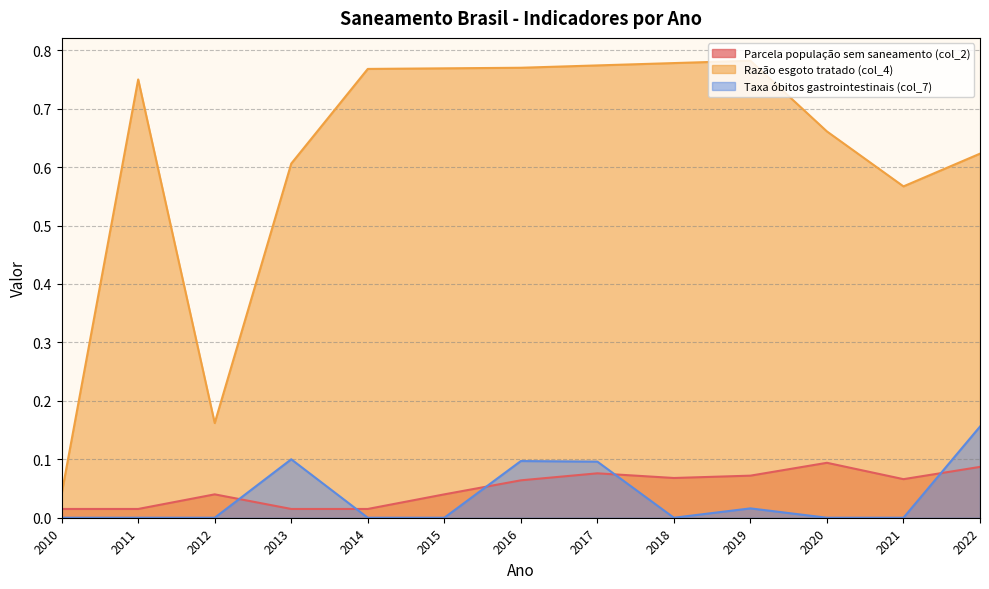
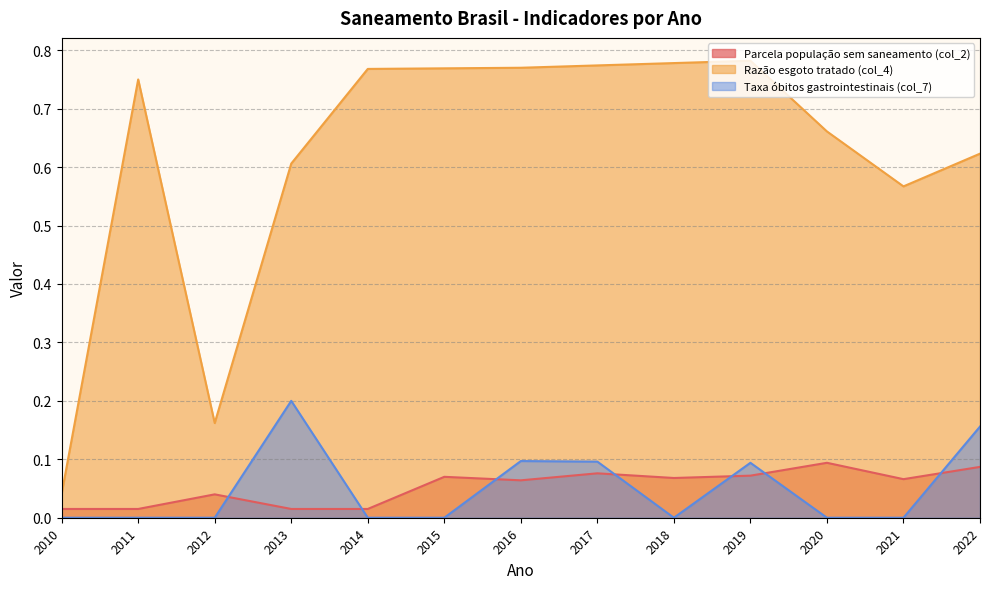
  {
    "Parcela população sem saneamento (col_2)": {
      "2010": 0.02,
      "2011": 0.02,
      "2012": 0.04,
      "2013": 0.02,
      "2014": 0.02,
-     "2015": 0.04,
+     "2015": 0.07,
      "2016": 0.06,
      "2017": 0.08,
      "2018": 0.07,
      "2019": 0.07,
      "2020": 0.09,
      "2021": 0.07,
      "2022": 0.09
    },
    "Razão esgoto tratado (col_4)": {
      "2010": 0.04,
      "2011": 0.75,
      "2012": 0.16,
      "2013": 0.61,
      "2014": 0.77,
      "2015": 0.77,
      "2016": 0.77,
      "2017": 0.77,
      "2018": 0.78,
      "2020": 0.66,
      "2021": 0.57,
      "2022": 0.62
    },
    "Taxa óbitos gastrointestinais (col_7)": {
      "2010": 0.00,
      "2011": 0.00,
      "2012": 0.00,
-     "2013": 0.1,
+     "2013": 0.2,
      "2014": 0.00,
      "2015": 0.00,
      "2016": 0.10,
      "2017": 0.10,
      "2018": 0.00,
-     "2019": 0.02,
+     "2019": 0.09,
      "2020": 0.00,
      "2021": 0.00,
      "2022": 0.16
    }
  }
